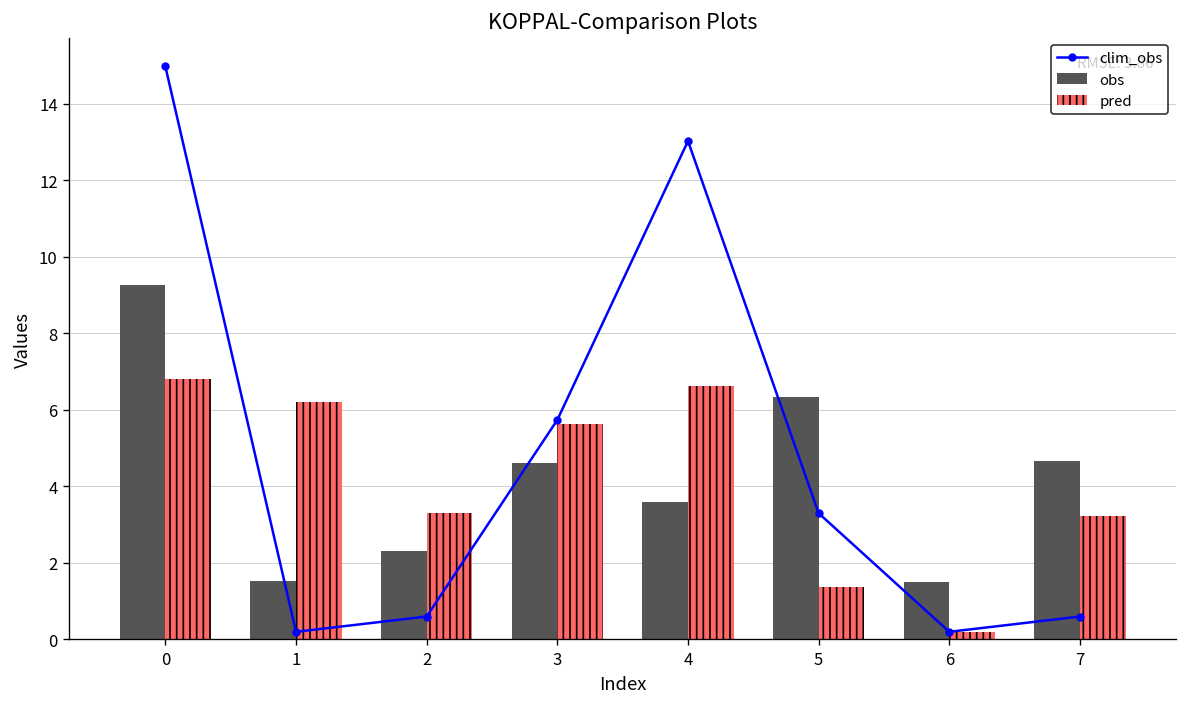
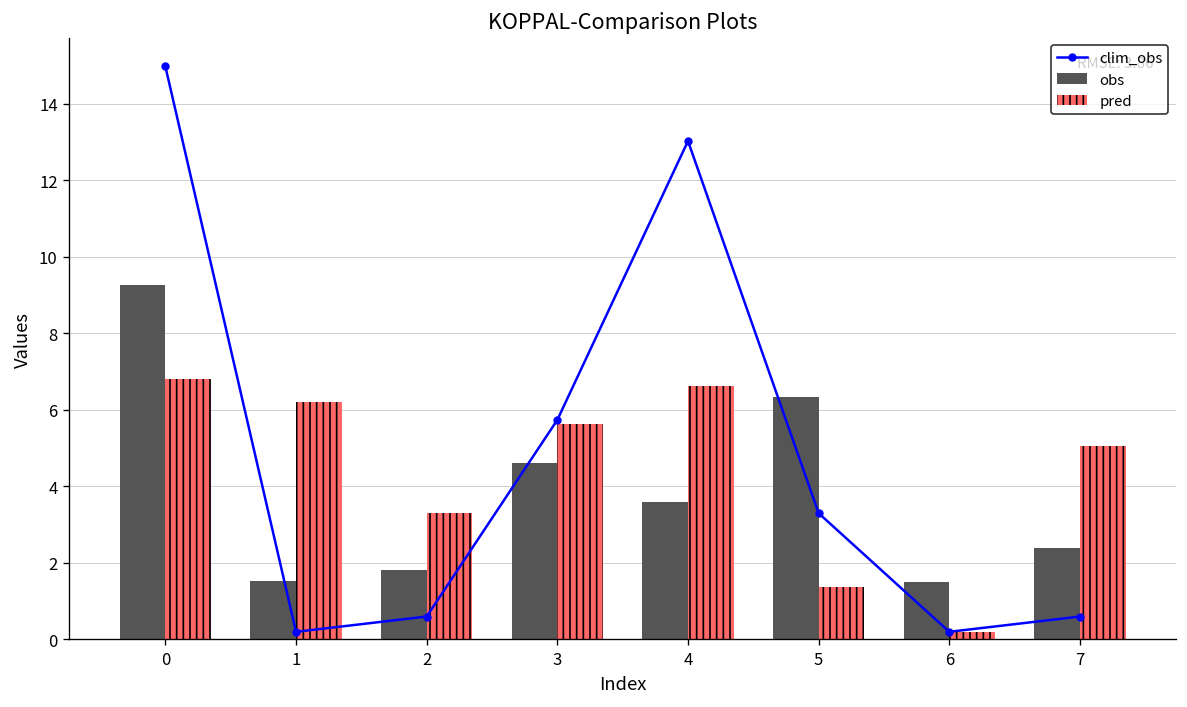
  {
    "obs": {
      "0": 9.3,
      "1": 1.5,
-     "2": 2.3,
+     "2": 1.8,
      "3": 4.6,
      "4": 3.6,
      "5": 6.3,
      "6": 1.5,
-     "7": 4.7
+     "7": 2.4
    },
    "clim_obs": {
      "0": 15.0,
      "1": 0.2,
      "2": 0.6,
      "3": 5.7,
      "4": 13.0,
      "5": 3.3,
      "6": 0.2,
      "7": 0.6
    },
    "pred": {
      "0": 6.8,
      "1": 6.2,
      "2": 3.3,
      "3": 5.6,
      "4": 6.6,
      "5": 1.4,
      "6": 0.2,
-     "7": 3.2
+     "7": 5.1
    }
  }
